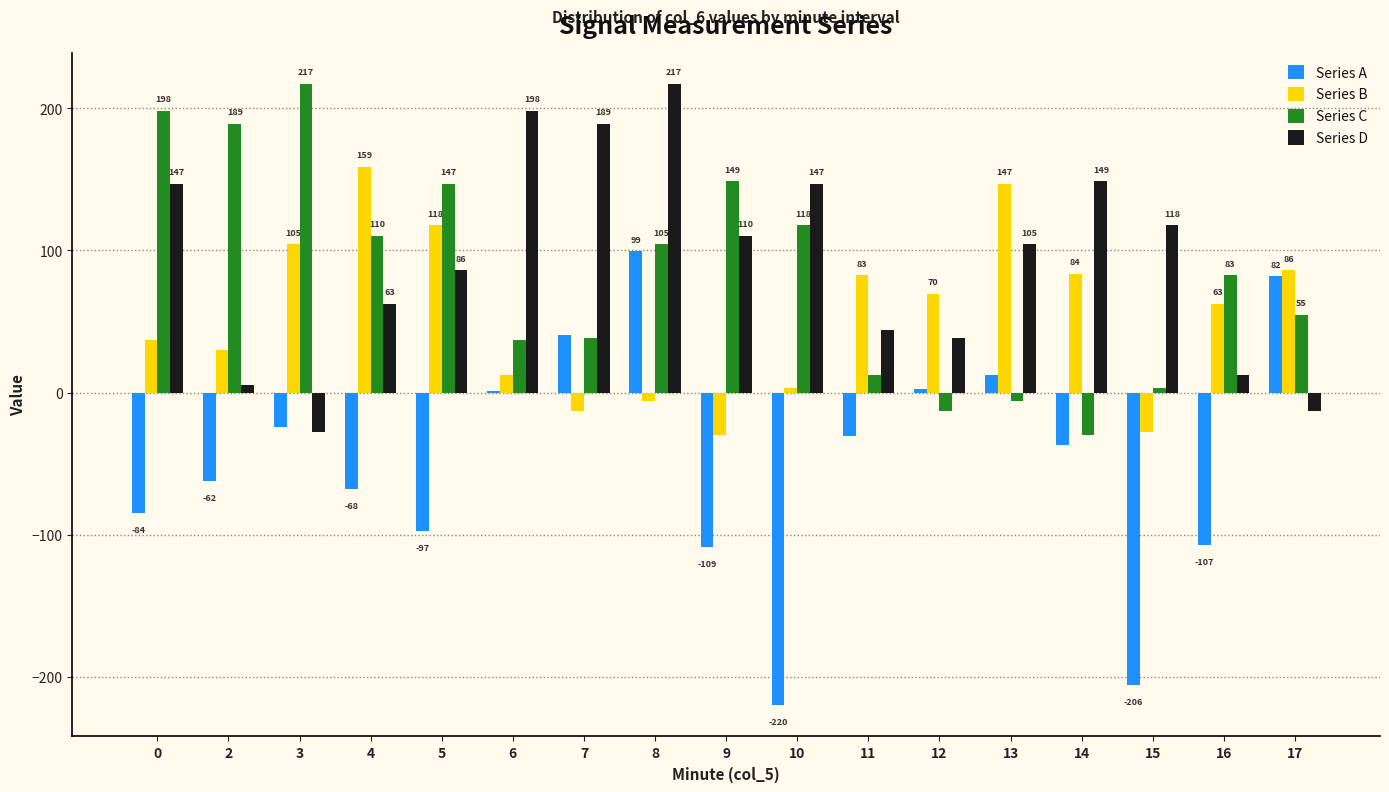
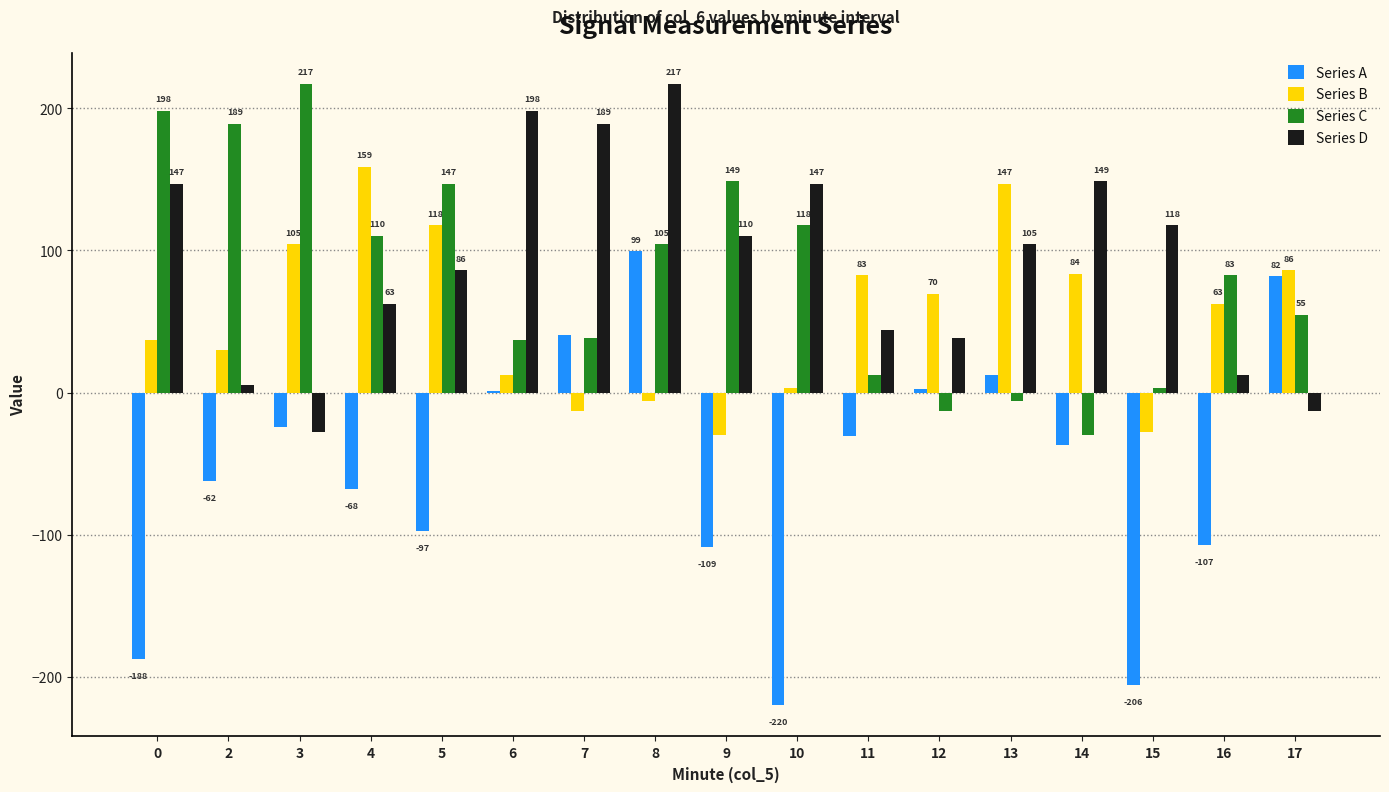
  {
    "Series A": {
-     "0": -84,
+     "0": -188,
      "2": -62,
      "4": -68,
      "5": -97,
      "8": 99,
      "9": -109,
      "10": -220,
      "15": -206,
      "16": -107,
      "17": 82
    },
    "Series B": {
      "3": 105,
      "4": 159,
      "5": 118,
      "11": 83,
      "12": 70,
      "13": 147,
      "14": 84,
      "16": 63,
      "17": 86
    },
    "Series C": {
      "0": 198,
      "2": 189,
      "3": 217,
      "4": 110,
      "5": 147,
      "8": 105,
      "9": 149,
      "10": 118,
      "16": 83,
      "17": 55
    },
    "Series D": {
      "0": 147,
      "4": 63,
      "5": 86,
      "6": 198,
      "7": 189,
      "8": 217,
      "9": 110,
      "10": 147,
      "13": 105,
      "14": 149,
      "15": 118
    }
  }
